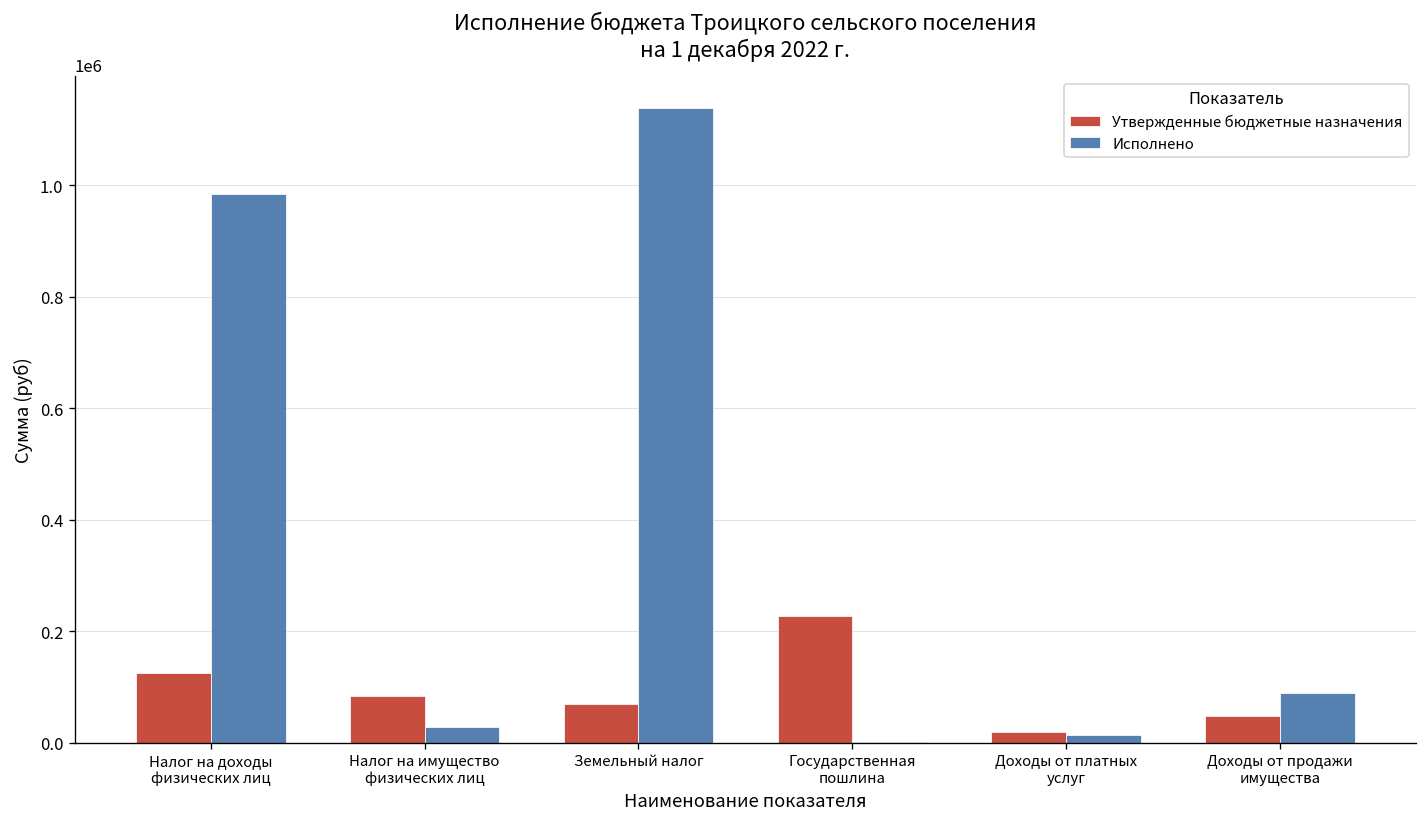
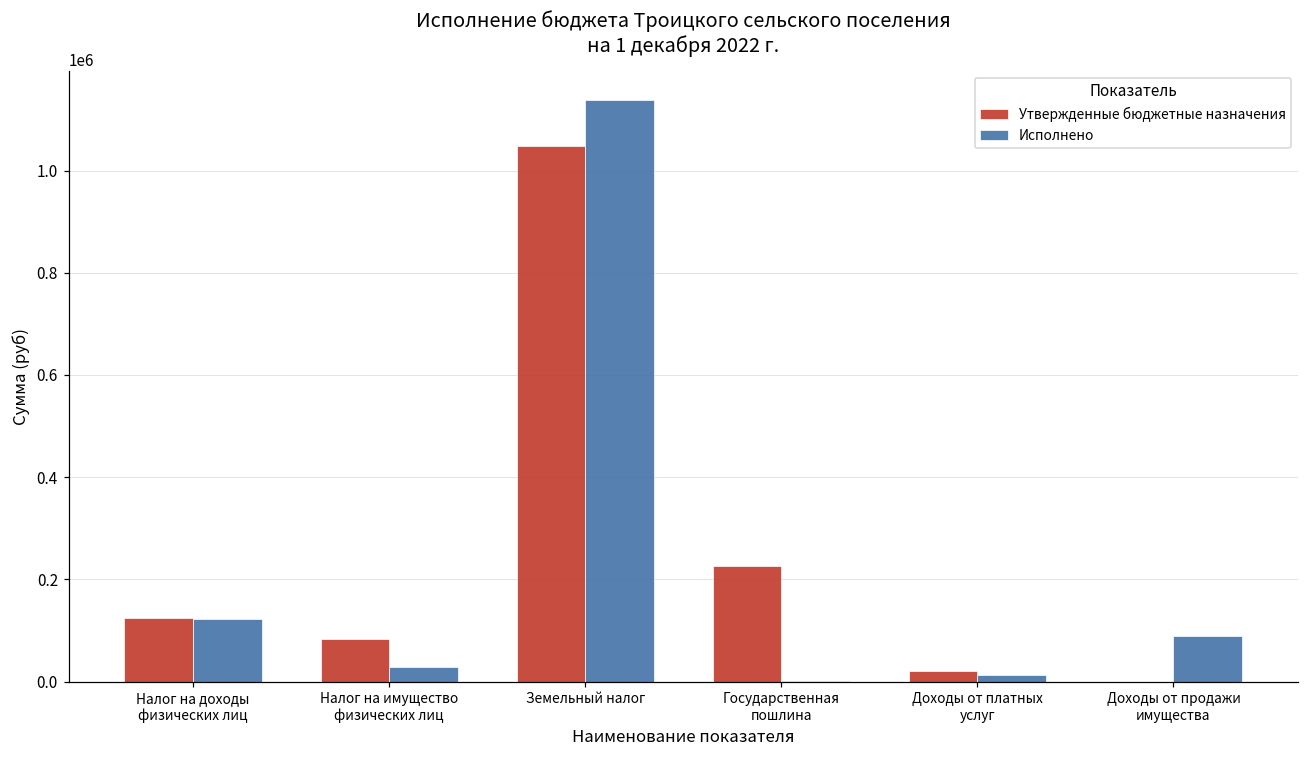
  {
    "Утвержденные бюджетные назначения": {
      "Налог на доходы физических лиц": 130000,
      "Налог на имущество физических лиц": 80000,
-     "Земельный налог": 70000,
+     "Земельный налог": 1050000,
      "Государственная пошлина": 230000,
      "Доходы от платных услуг": 20000,
-     "Доходы от продажи имущества": 50000
+     "Доходы от продажи имущества": 0
    },
    "Исполнено": {
-     "Налог на доходы физических лиц": 980000,
+     "Налог на доходы физических лиц": 120000,
      "Налог на имущество физических лиц": 30000,
      "Земельный налог": 1140000,
      "Доходы от платных услуг": 10000,
      "Доходы от продажи имущества": 90000
    }
  }
